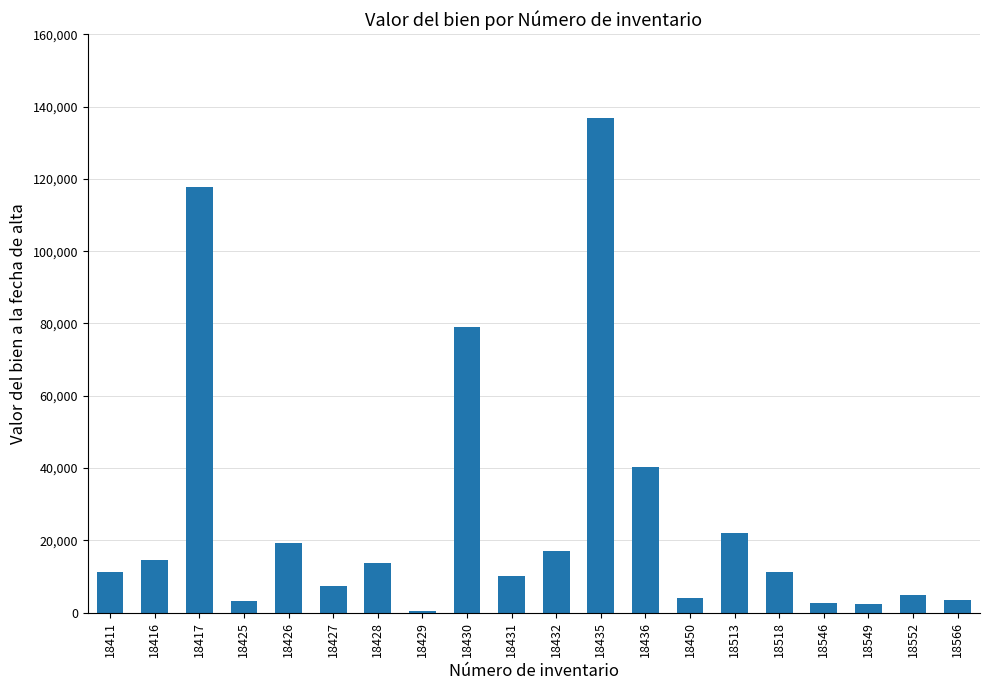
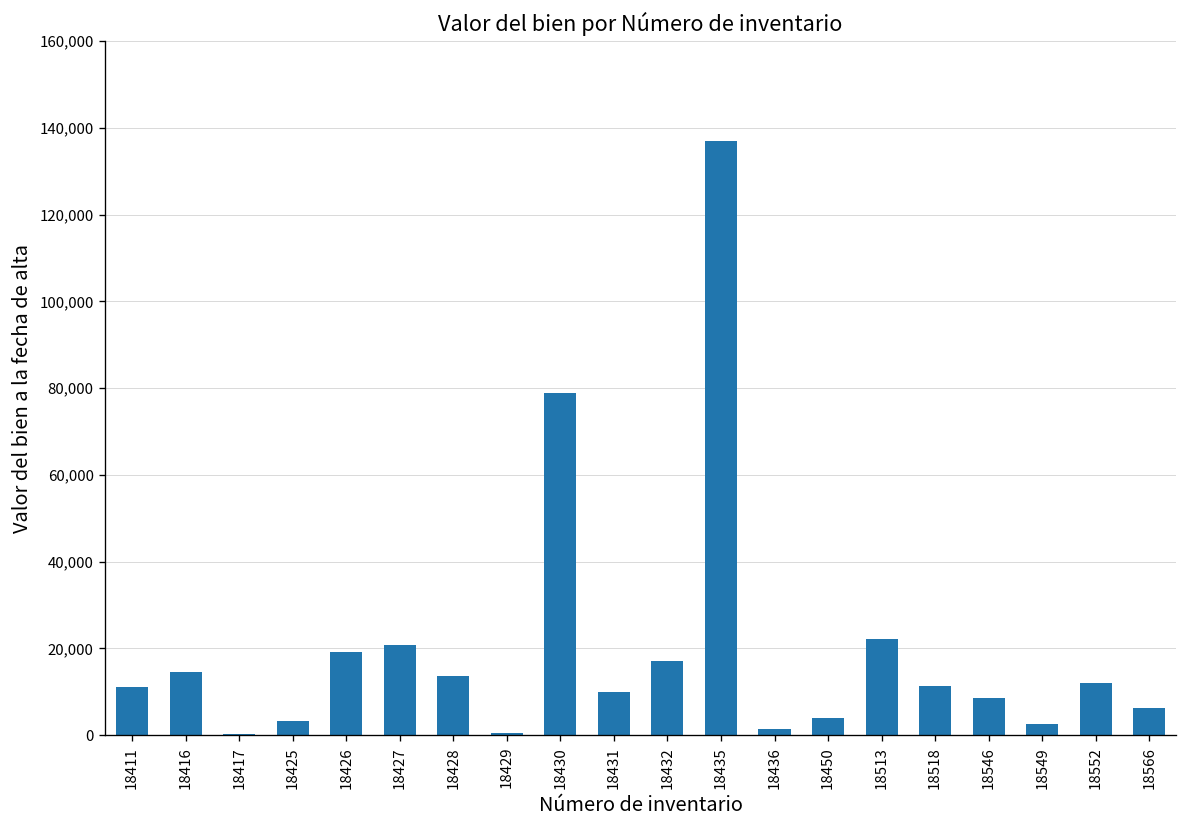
  {
    "18411": "11,000",
    "18416": "15,000",
-   "18417": "118,000",
+   "18417": "0",
    "18425": "3,000",
    "18426": "19,000",
-   "18427": "7,000",
+   "18427": "21,000",
    "18428": "14,000",
    "18430": "79,000",
    "18431": "10,000",
    "18432": "17,000",
    "18435": "137,000",
-   "18436": "40,000",
+   "18436": "1,000",
    "18450": "4,000",
    "18513": "22,000",
    "18518": "11,000",
-   "18546": "3,000",
+   "18546": "9,000",
    "18549": "3,000",
-   "18552": "5,000",
-   "18566": "4,000"
+   "18552": "12,000",
+   "18566": "6,000"
  }
